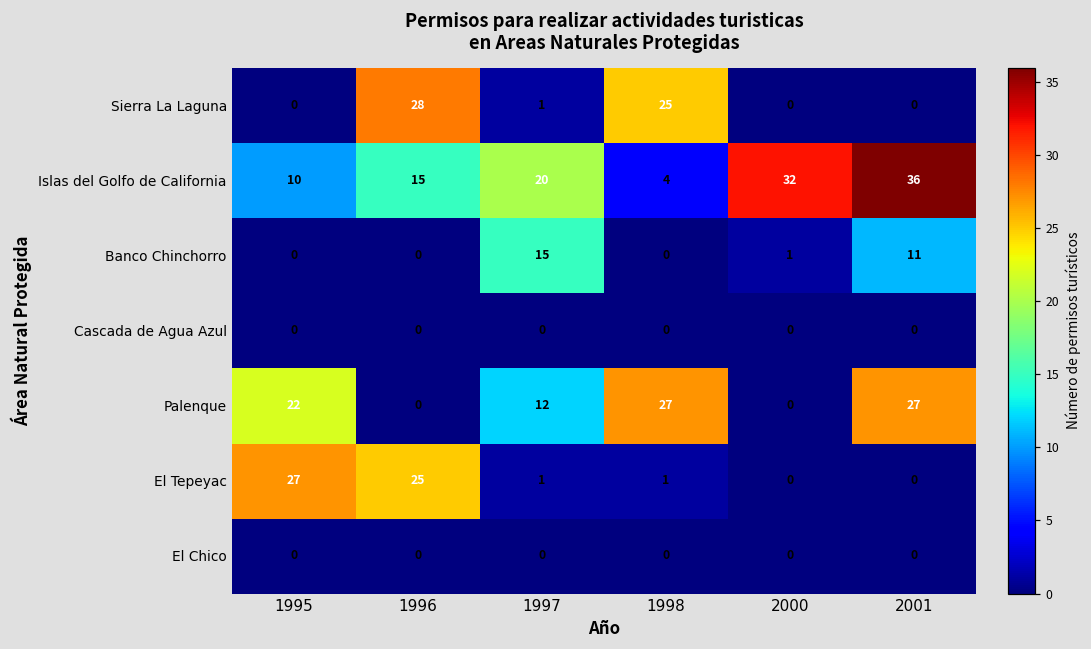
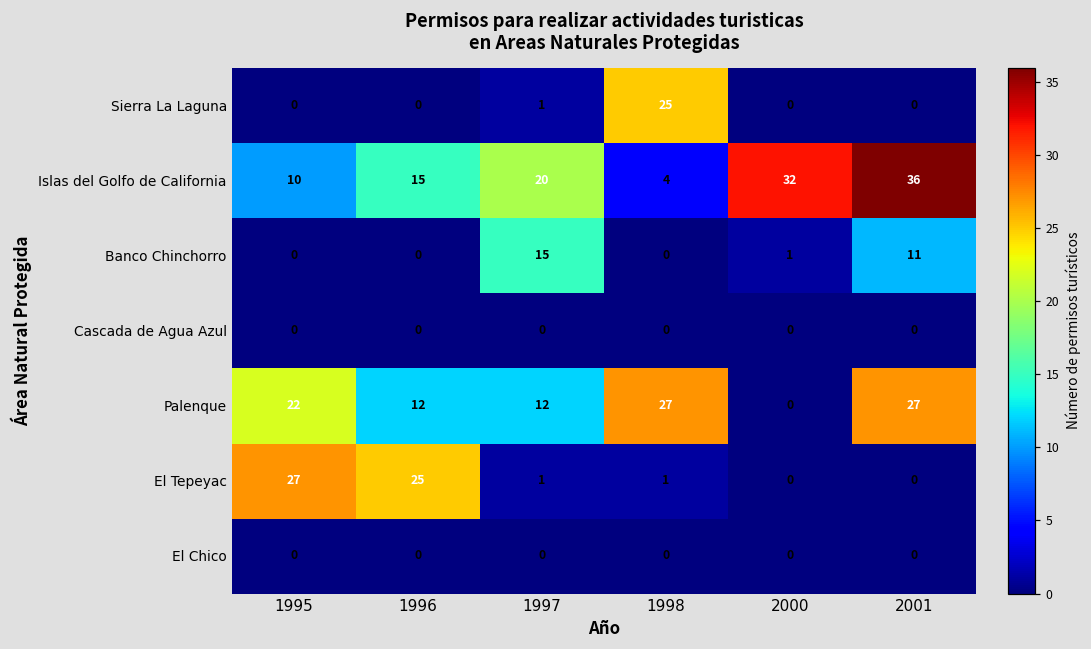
  {
    "Sierra La Laguna": {
      "1995": 0,
-     "1996": 28,
+     "1996": 0,
      "1997": 1,
      "1998": 25,
      "2000": 0,
      "2001": 0
    },
    "Islas del Golfo de California": {
      "1995": 10,
      "1996": 15,
      "1997": 20,
      "1998": 4,
      "2000": 32,
      "2001": 36
    },
    "Banco Chinchorro": {
      "1995": 0,
      "1996": 0,
      "1997": 15,
      "1998": 0,
      "2000": 1,
      "2001": 11
    },
    "Cascada de Agua Azul": {
      "1995": 0,
      "1996": 0,
      "1997": 0,
      "1998": 0,
      "2000": 0,
      "2001": 0
    },
    "Palenque": {
      "1995": 22,
-     "1996": 0,
+     "1996": 12,
      "1997": 12,
      "1998": 27,
      "2000": 0,
      "2001": 27
    },
    "El Tepeyac": {
      "1995": 27,
      "1996": 25,
      "1997": 1,
      "1998": 1,
      "2000": 0,
      "2001": 0
    },
    "El Chico": {
      "1995": 0,
      "1996": 0,
      "1997": 0,
      "1998": 0,
      "2000": 0,
      "2001": 0
    }
  }
